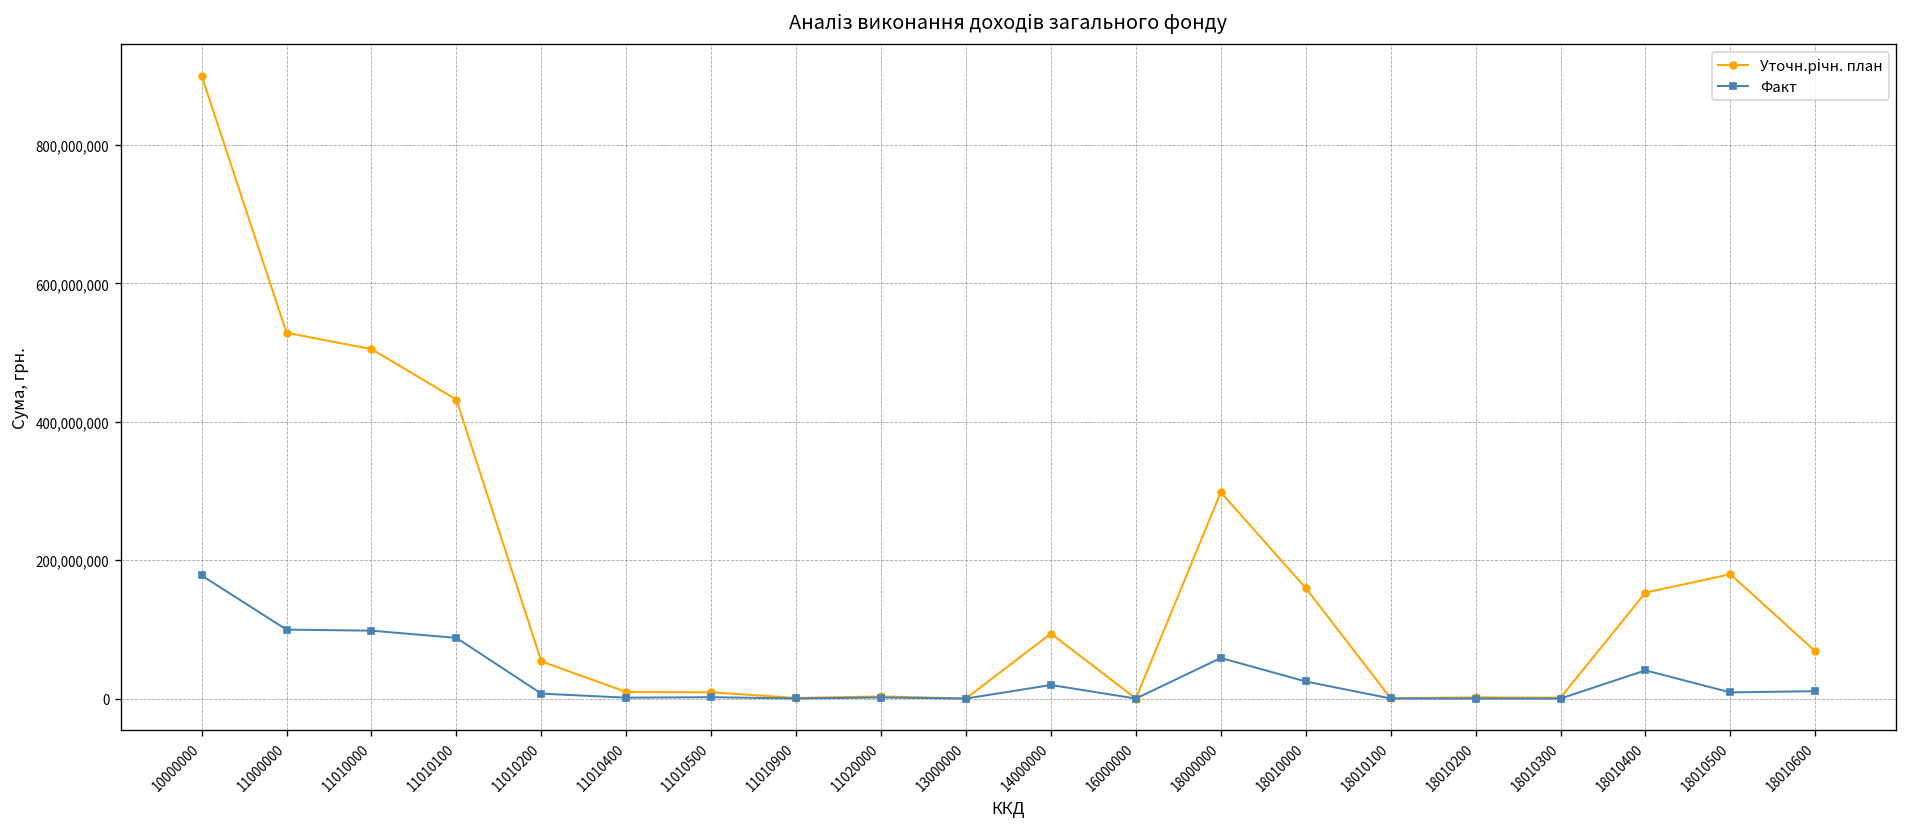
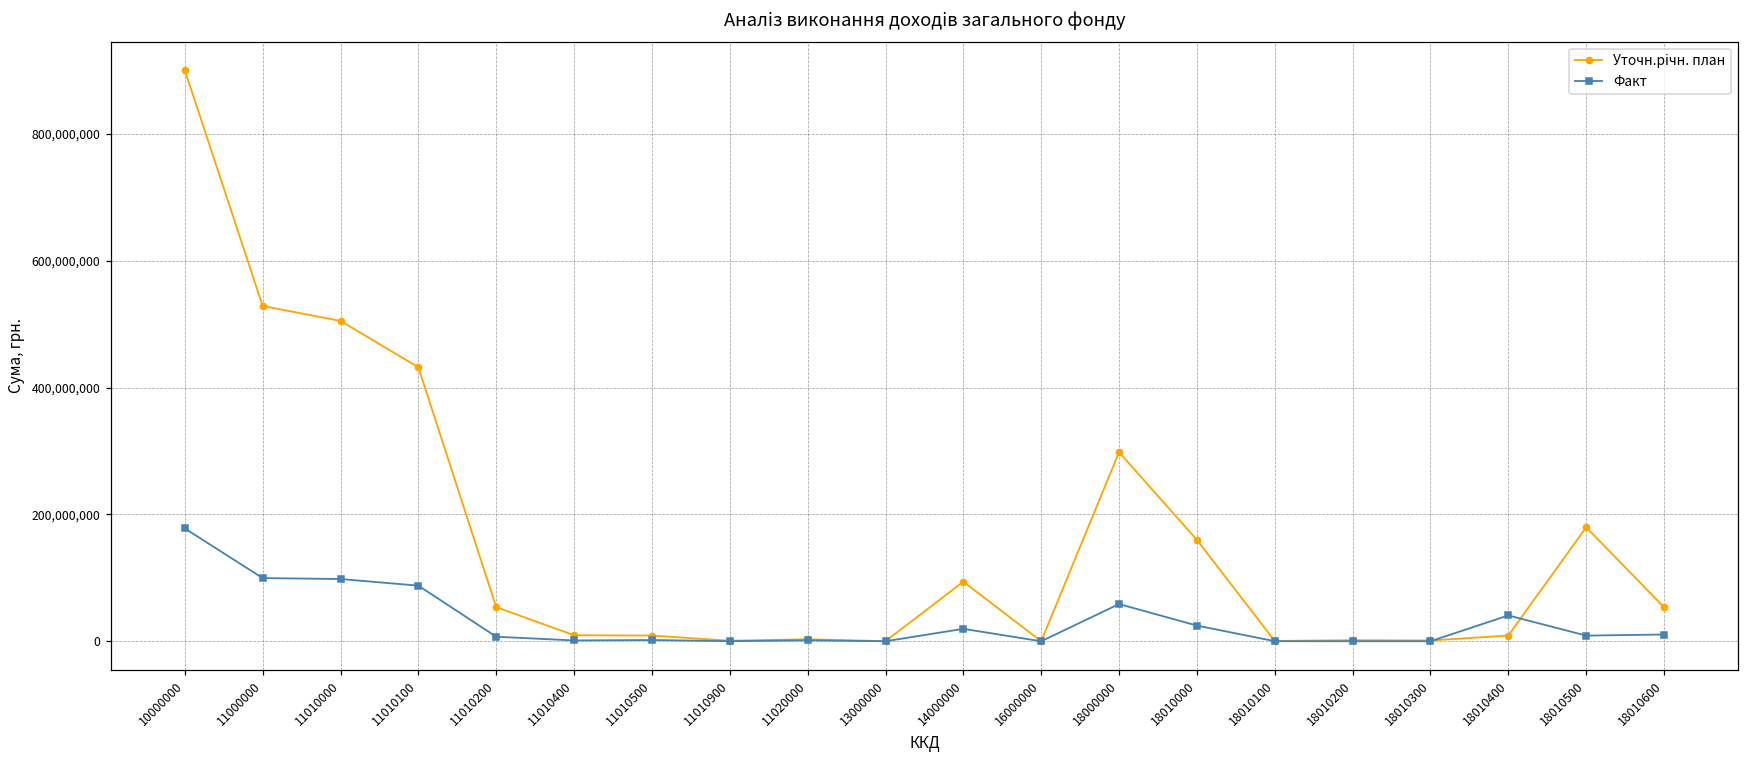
  {
    "Уточн.річн. план": {
      "10000000": "900,000,000",
      "11000000": "530,000,000",
      "11010000": "510,000,000",
      "11010100": "430,000,000",
      "11010200": "50,000,000",
      "11010400": "10,000,000",
      "11010500": "10,000,000",
      "14000000": "90,000,000",
      "18000000": "300,000,000",
      "18010000": "160,000,000",
-     "18010400": "150,000,000",
+     "18010400": "10,000,000",
      "18010500": "180,000,000",
-     "18010600": "70,000,000"
+     "18010600": "50,000,000"
    },
    "Факт": {
      "10000000": "180,000,000",
      "11000000": "100,000,000",
      "11010000": "100,000,000",
      "11010100": "90,000,000",
      "11010200": "10,000,000",
      "11010400": "0",
      "11010500": "0",
      "14000000": "20,000,000",
      "18000000": "60,000,000",
      "18010000": "20,000,000",
      "18010400": "40,000,000",
      "18010500": "10,000,000",
      "18010600": "10,000,000"
    }
  }
